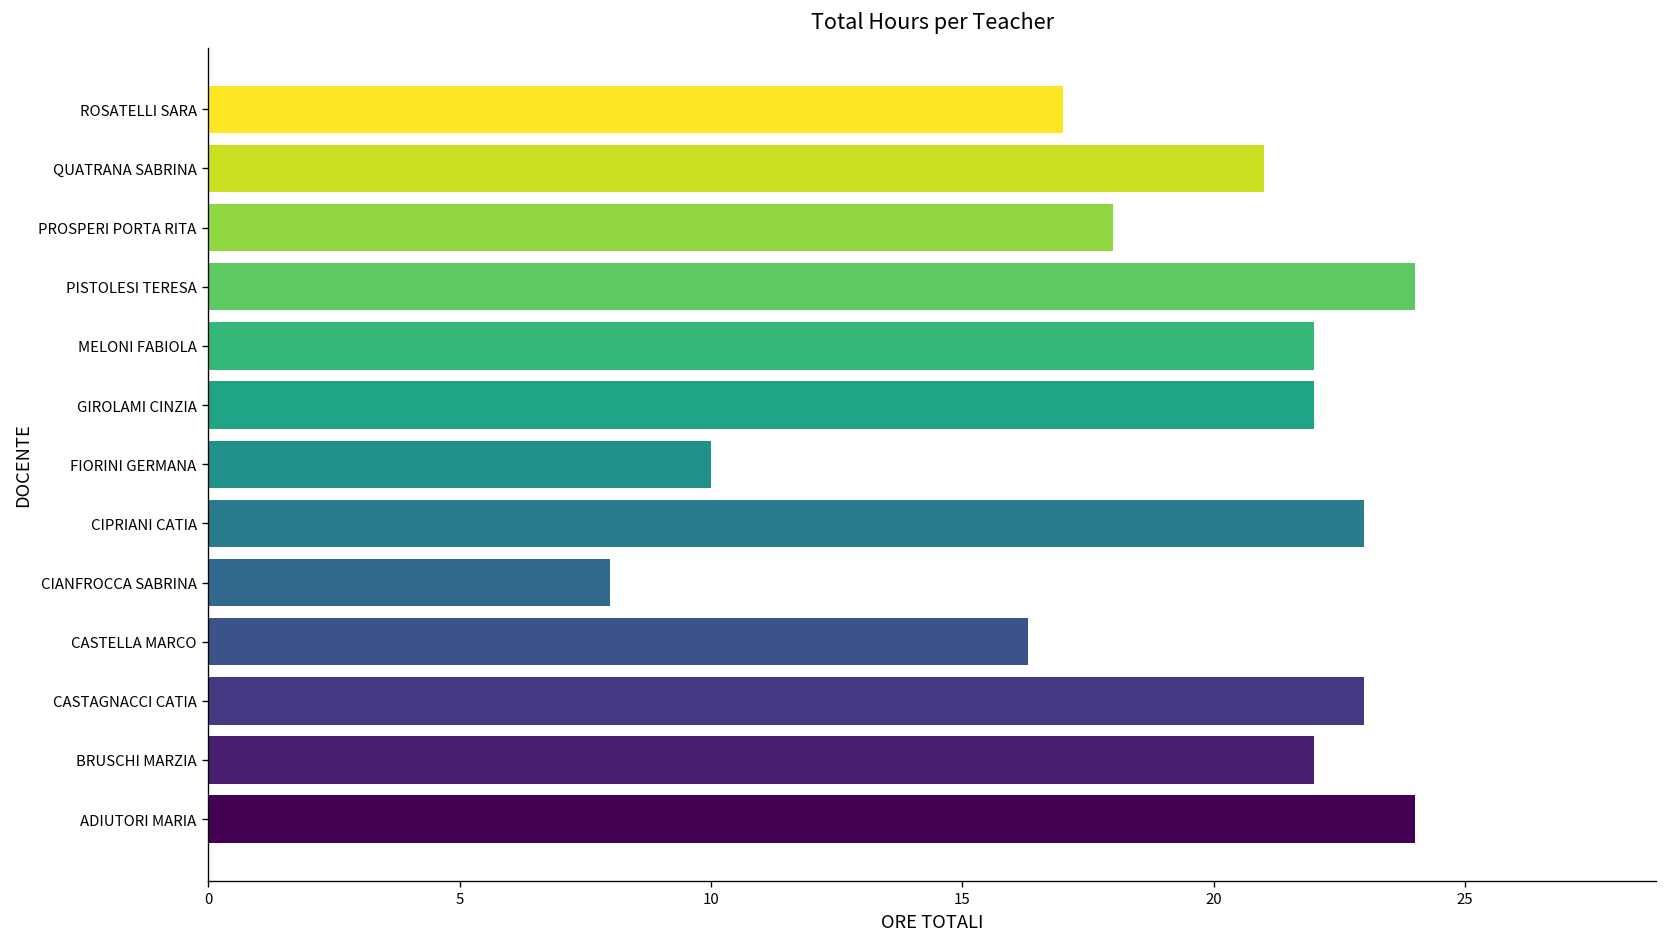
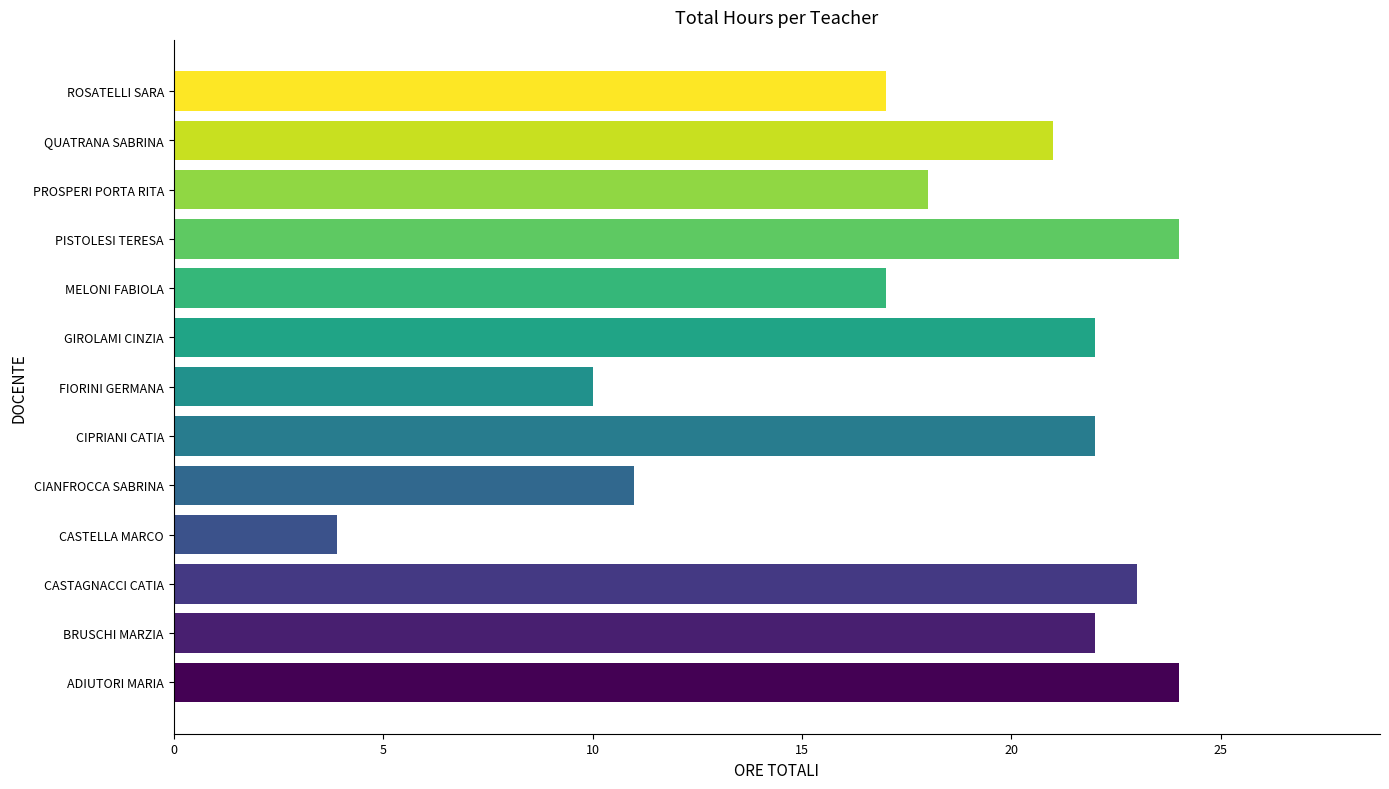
  {
    "ROSATELLI SARA": 17.0,
    "QUATRANA SABRINA": 21.0,
    "PROSPERI PORTA RITA": 18.0,
    "PISTOLESI TERESA": 24.0,
-   "MELONI FABIOLA": 22,
+   "MELONI FABIOLA": 17,
    "GIROLAMI CINZIA": 22.0,
    "FIORINI GERMANA": 10.0,
-   "CIPRIANI CATIA": 23,
-   "CIANFROCCA SABRINA": 8,
-   "CASTELLA MARCO": 16.3,
+   "CIPRIANI CATIA": 22,
+   "CIANFROCCA SABRINA": 11,
+   "CASTELLA MARCO": 3.9,
    "CASTAGNACCI CATIA": 23.0,
    "BRUSCHI MARZIA": 22.0,
    "ADIUTORI MARIA": 24.0
  }
